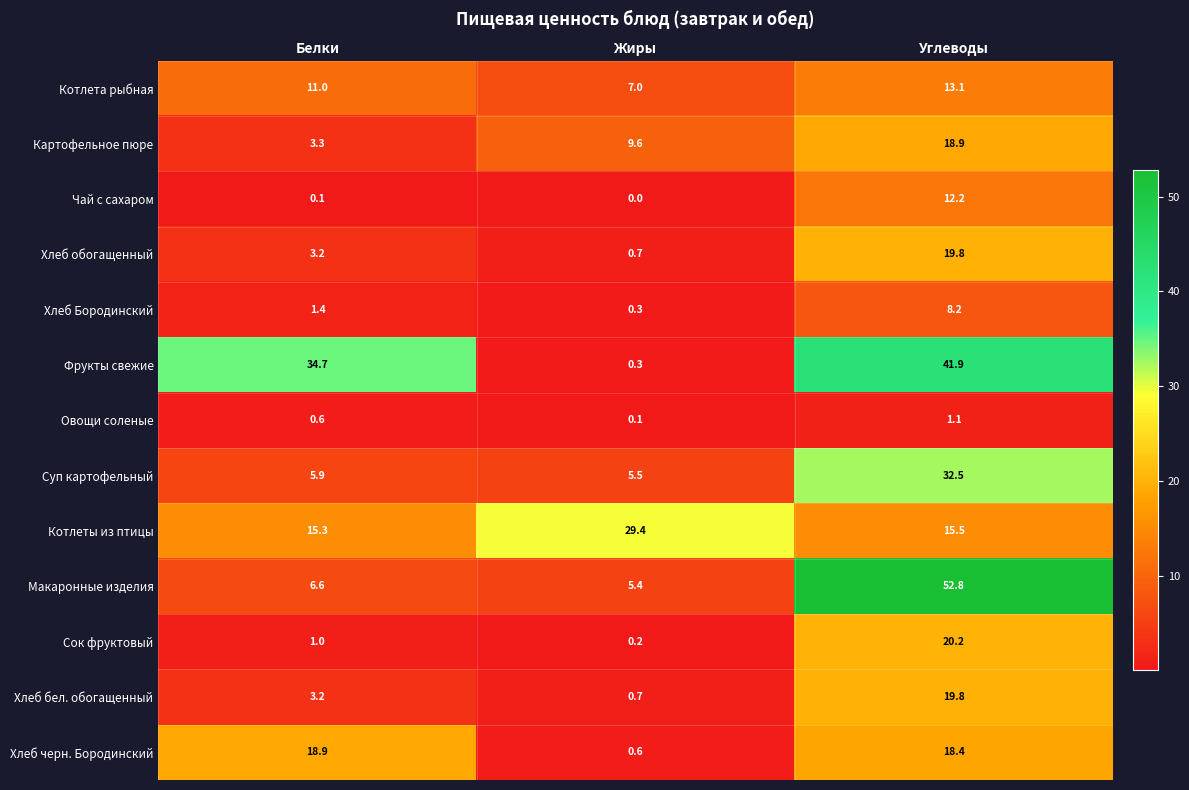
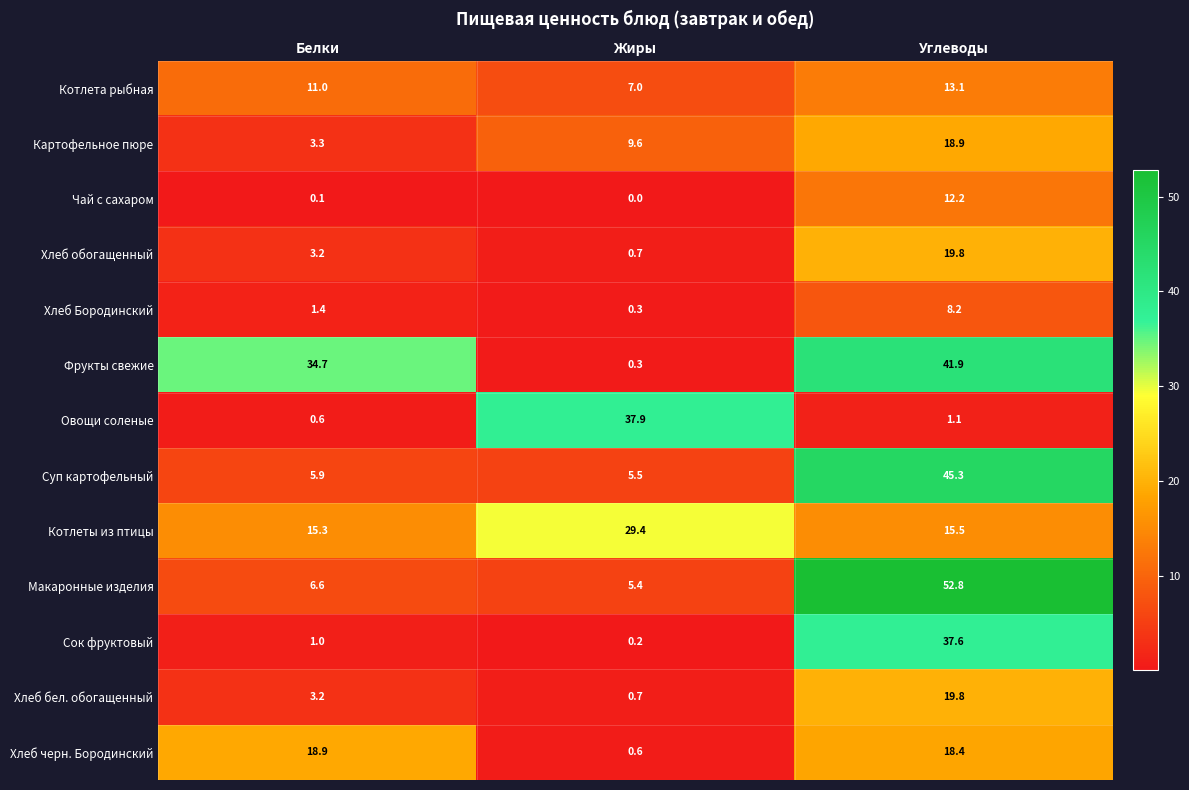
  {
    "Котлета рыбная": {
      "Белки": 11.0,
      "Жиры": 7.0,
      "Углеводы": 13.1
    },
    "Картофельное пюре": {
      "Белки": 3.3,
      "Жиры": 9.6,
      "Углеводы": 18.9
    },
    "Чай с сахаром": {
      "Белки": 0.1,
      "Жиры": 0.0,
      "Углеводы": 12.2
    },
    "Хлеб обогащенный": {
      "Белки": 3.2,
      "Жиры": 0.7,
      "Углеводы": 19.8
    },
    "Хлеб Бородинский": {
      "Белки": 1.4,
      "Жиры": 0.3,
      "Углеводы": 8.2
    },
    "Фрукты свежие": {
      "Белки": 34.7,
      "Жиры": 0.3,
      "Углеводы": 41.9
    },
    "Овощи соленые": {
      "Белки": 0.6,
-     "Жиры": 0.1,
+     "Жиры": 37.9,
      "Углеводы": 1.1
    },
    "Суп картофельный": {
      "Белки": 5.9,
      "Жиры": 5.5,
-     "Углеводы": 32.5
+     "Углеводы": 45.3
    },
    "Котлеты из птицы": {
      "Белки": 15.3,
      "Жиры": 29.4,
      "Углеводы": 15.5
    },
    "Макаронные изделия": {
      "Белки": 6.6,
      "Жиры": 5.4,
      "Углеводы": 52.8
    },
    "Сок фруктовый": {
      "Белки": 1.0,
      "Жиры": 0.2,
-     "Углеводы": 20.2
+     "Углеводы": 37.6
    },
    "Хлеб бел. обогащенный": {
      "Белки": 3.2,
      "Жиры": 0.7,
      "Углеводы": 19.8
    },
    "Хлеб черн. Бородинский": {
      "Белки": 18.9,
      "Жиры": 0.6,
      "Углеводы": 18.4
    }
  }
